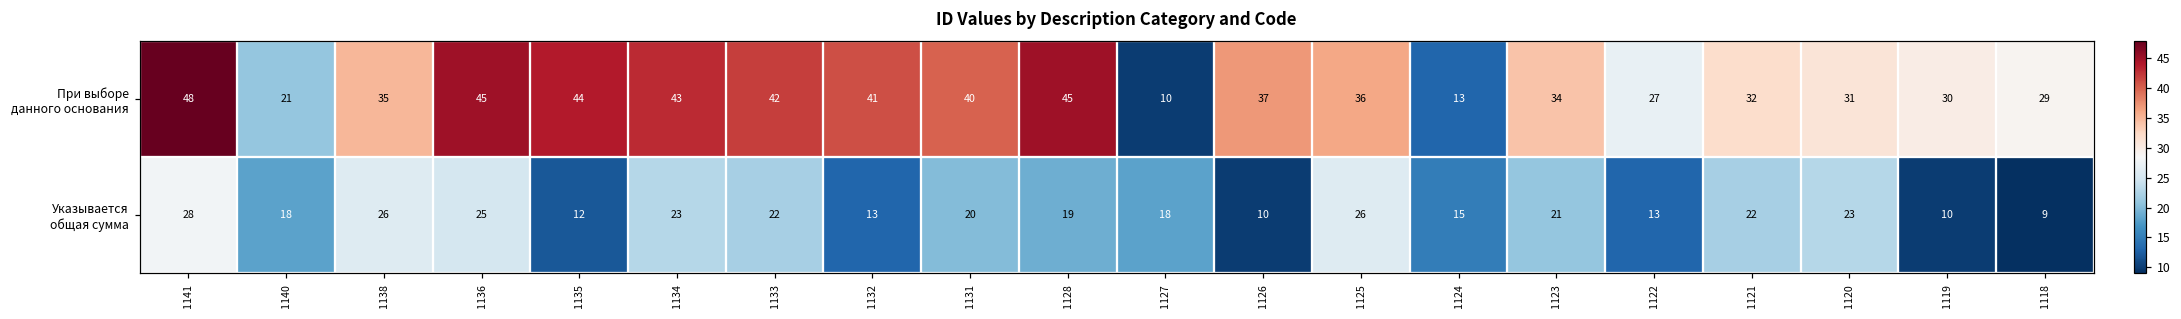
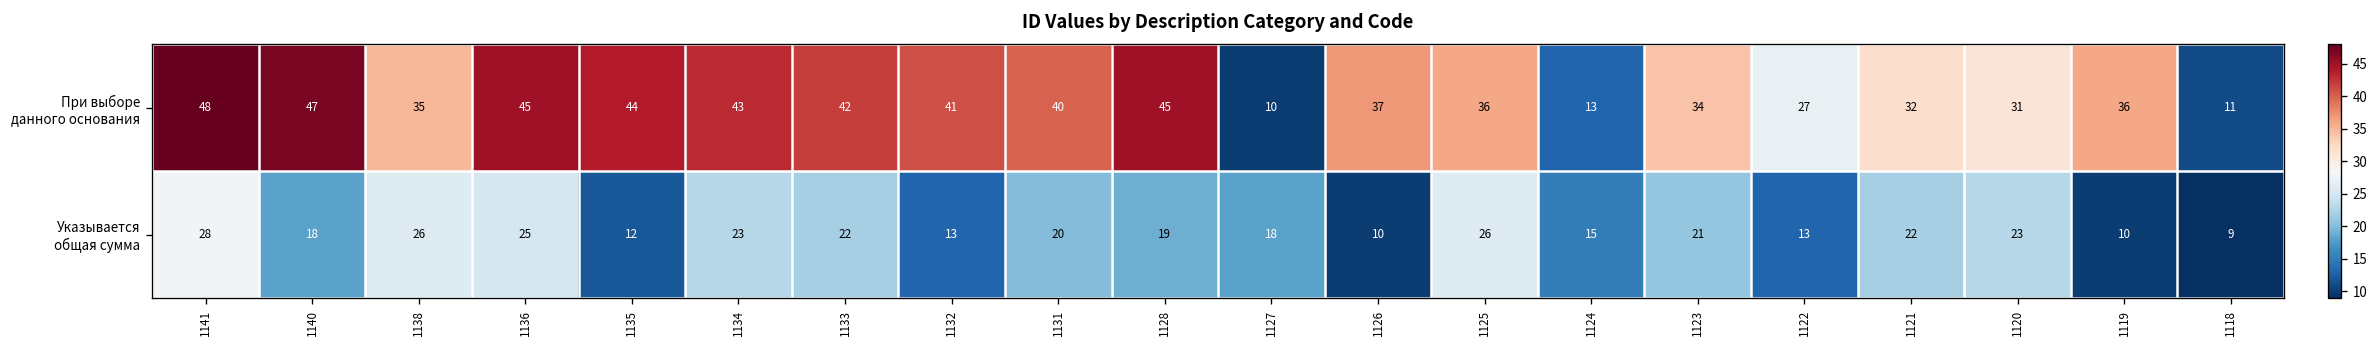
  {
    "При выборе данного основания": {
      "1141": 48,
-     "1140": 21,
+     "1140": 47,
      "1138": 35,
      "1136": 45,
      "1135": 44,
      "1134": 43,
      "1133": 42,
      "1132": 41,
      "1131": 40,
      "1128": 45,
      "1127": 10,
      "1126": 37,
      "1125": 36,
      "1124": 13,
      "1123": 34,
      "1122": 27,
      "1121": 32,
      "1120": 31,
-     "1119": 30,
-     "1118": 29
+     "1119": 36,
+     "1118": 11
    },
    "Указывается общая сумма": {
      "1141": 28,
      "1140": 18,
      "1138": 26,
      "1136": 25,
      "1135": 12,
      "1134": 23,
      "1133": 22,
      "1132": 13,
      "1131": 20,
      "1128": 19,
      "1127": 18,
      "1126": 10,
      "1125": 26,
      "1124": 15,
      "1123": 21,
      "1122": 13,
      "1121": 22,
      "1120": 23,
      "1119": 10,
      "1118": 9
    }
  }
